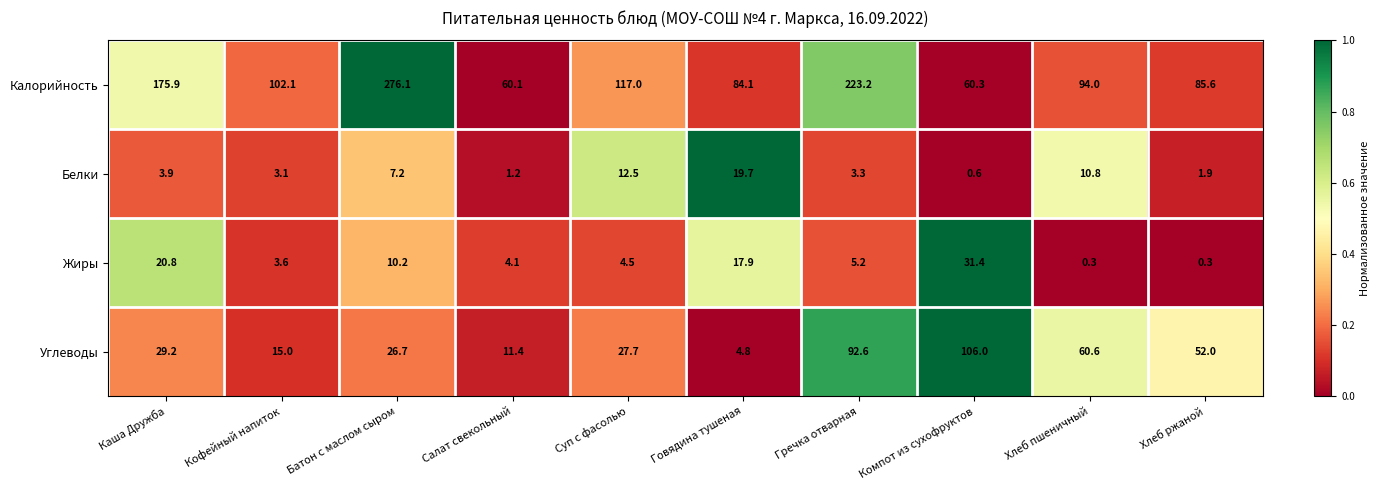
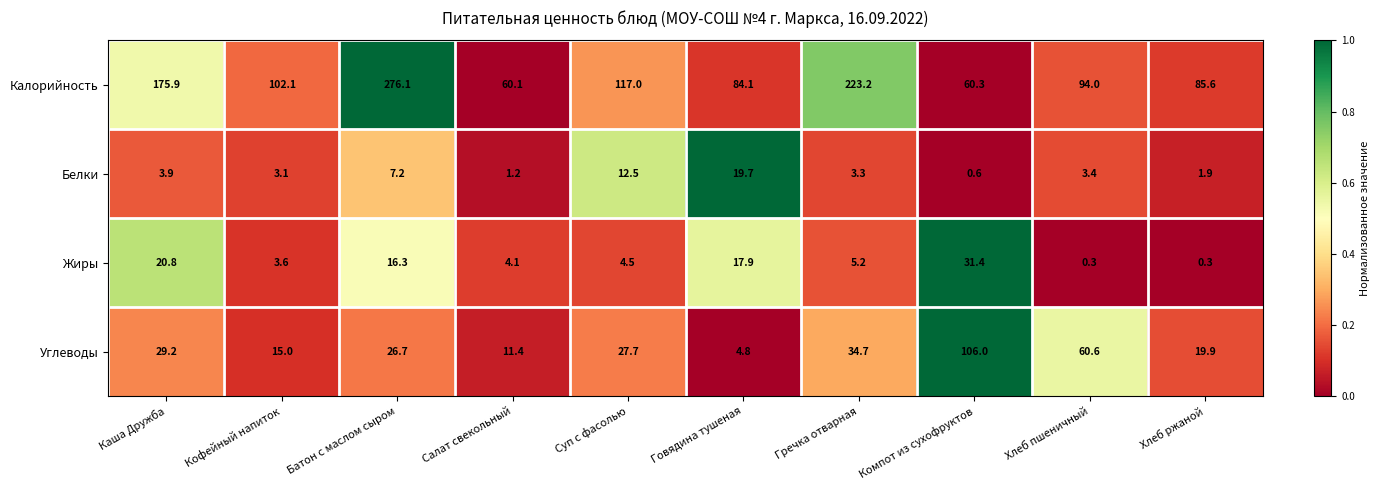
  {
    "Калорийность": {
      "Каша Дружба": 175.9,
      "Кофейный напиток": 102.1,
      "Батон с маслом сыром": 276.1,
      "Салат свекольный": 60.1,
      "Суп с фасолью": 117.0,
      "Говядина тушеная": 84.1,
      "Гречка отварная": 223.2,
      "Компот из сухофруктов": 60.3,
      "Хлеб пшеничный": 94.0,
      "Хлеб ржаной": 85.6
    },
    "Белки": {
      "Каша Дружба": 3.9,
      "Кофейный напиток": 3.1,
      "Батон с маслом сыром": 7.2,
      "Салат свекольный": 1.2,
      "Суп с фасолью": 12.5,
      "Говядина тушеная": 19.7,
      "Гречка отварная": 3.3,
      "Компот из сухофруктов": 0.6,
-     "Хлеб пшеничный": 10.8,
+     "Хлеб пшеничный": 3.4,
      "Хлеб ржаной": 1.9
    },
    "Жиры": {
      "Каша Дружба": 20.8,
      "Кофейный напиток": 3.6,
-     "Батон с маслом сыром": 10.2,
+     "Батон с маслом сыром": 16.3,
      "Салат свекольный": 4.1,
      "Суп с фасолью": 4.5,
      "Говядина тушеная": 17.9,
      "Гречка отварная": 5.2,
      "Компот из сухофруктов": 31.4,
      "Хлеб пшеничный": 0.3,
      "Хлеб ржаной": 0.3
    },
    "Углеводы": {
      "Каша Дружба": 29.2,
      "Кофейный напиток": 15.0,
      "Батон с маслом сыром": 26.7,
      "Салат свекольный": 11.4,
      "Суп с фасолью": 27.7,
      "Говядина тушеная": 4.8,
-     "Гречка отварная": 92.6,
+     "Гречка отварная": 34.7,
      "Компот из сухофруктов": 106.0,
      "Хлеб пшеничный": 60.6,
-     "Хлеб ржаной": 52.0
+     "Хлеб ржаной": 19.9
    }
  }
